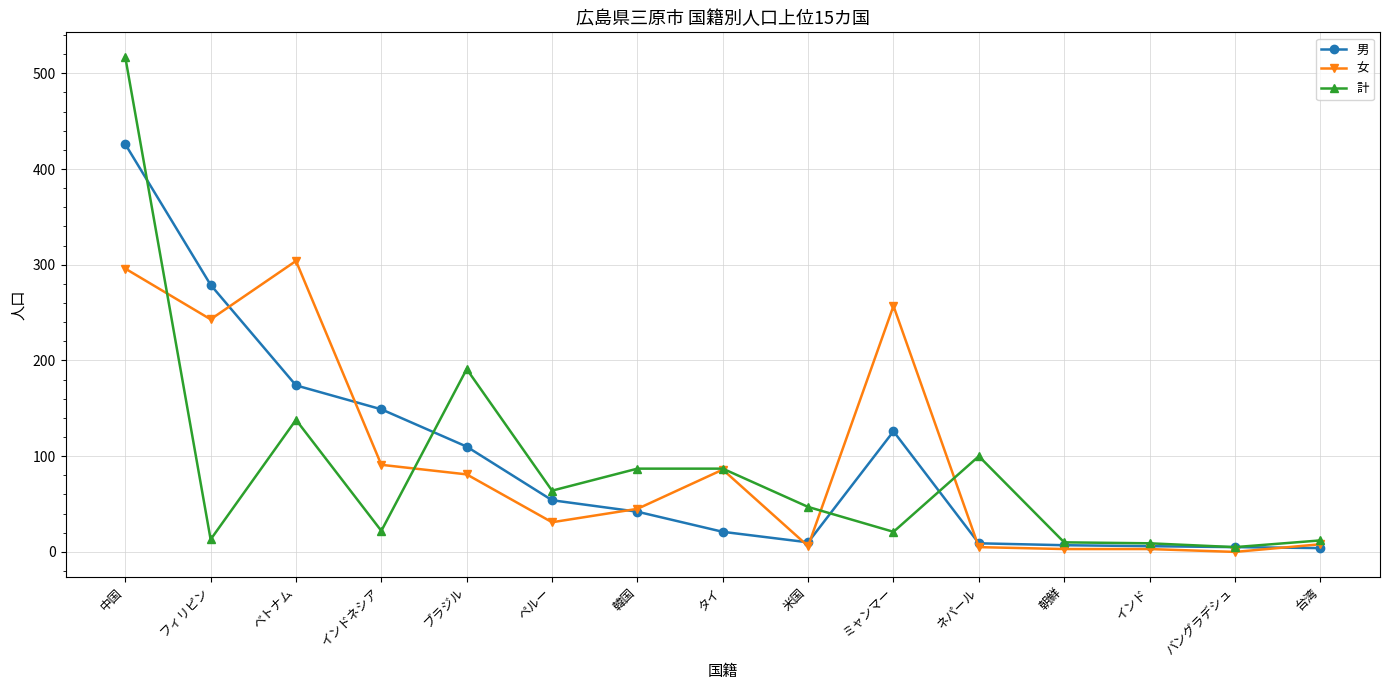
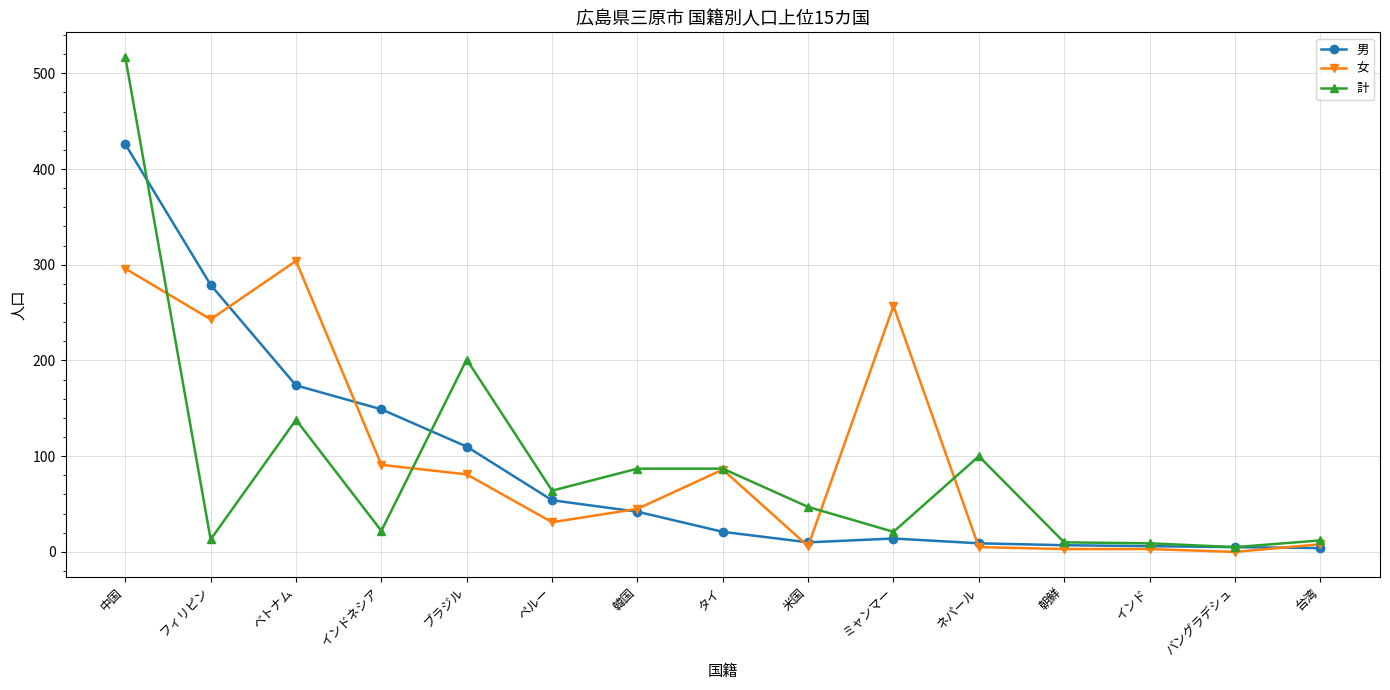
  {
    "男": {
      "中国": 430,
      "フィリピン": 280,
      "ベトナム": 170,
      "インドネシア": 150,
      "ブラジル": 110,
      "ペルー": 50,
      "韓国": 40,
      "タイ": 20,
      "米国": 10,
-     "ミャンマー": 130,
+     "ミャンマー": 10,
      "ネパール": 10,
      "朝鮮": 10,
      "インド": 10,
      "台湾": 0
    },
    "女": {
      "中国": 300,
      "フィリピン": 240,
      "ベトナム": 300,
      "インドネシア": 90,
      "ブラジル": 80,
      "ペルー": 30,
      "韓国": 50,
      "米国": 10,
      "ミャンマー": 260,
      "ネパール": 10,
      "朝鮮": 0,
      "インド": 0,
      "バングラデシュ": 0,
      "台湾": 10
    },
    "計": {
      "中国": 520,
      "フィリピン": 10,
      "ベトナム": 140,
      "インドネシア": 20,
-     "ブラジル": 190,
+     "ブラジル": 200,
      "ペルー": 60,
      "韓国": 90,
      "米国": 50,
      "ミャンマー": 20,
      "ネパール": 100,
      "朝鮮": 10,
      "インド": 10,
      "台湾": 10
    }
  }
